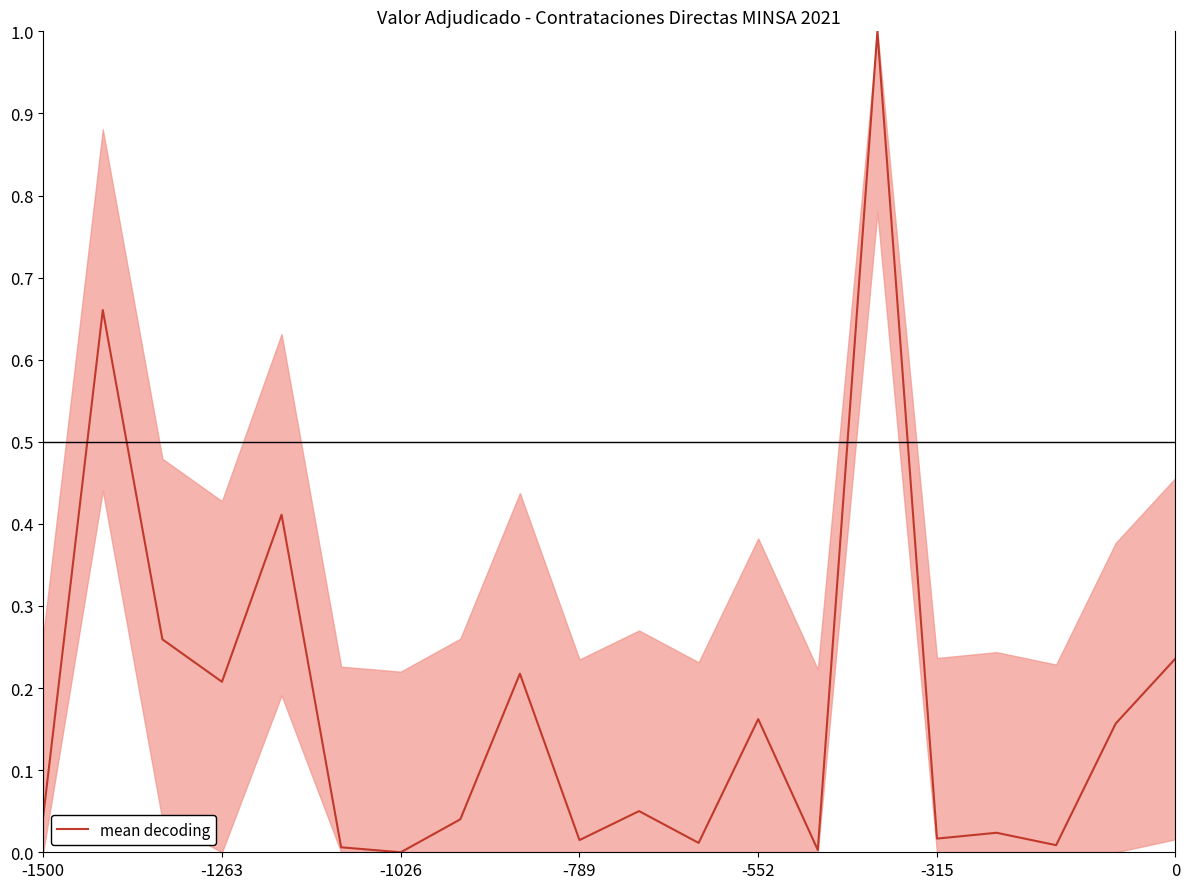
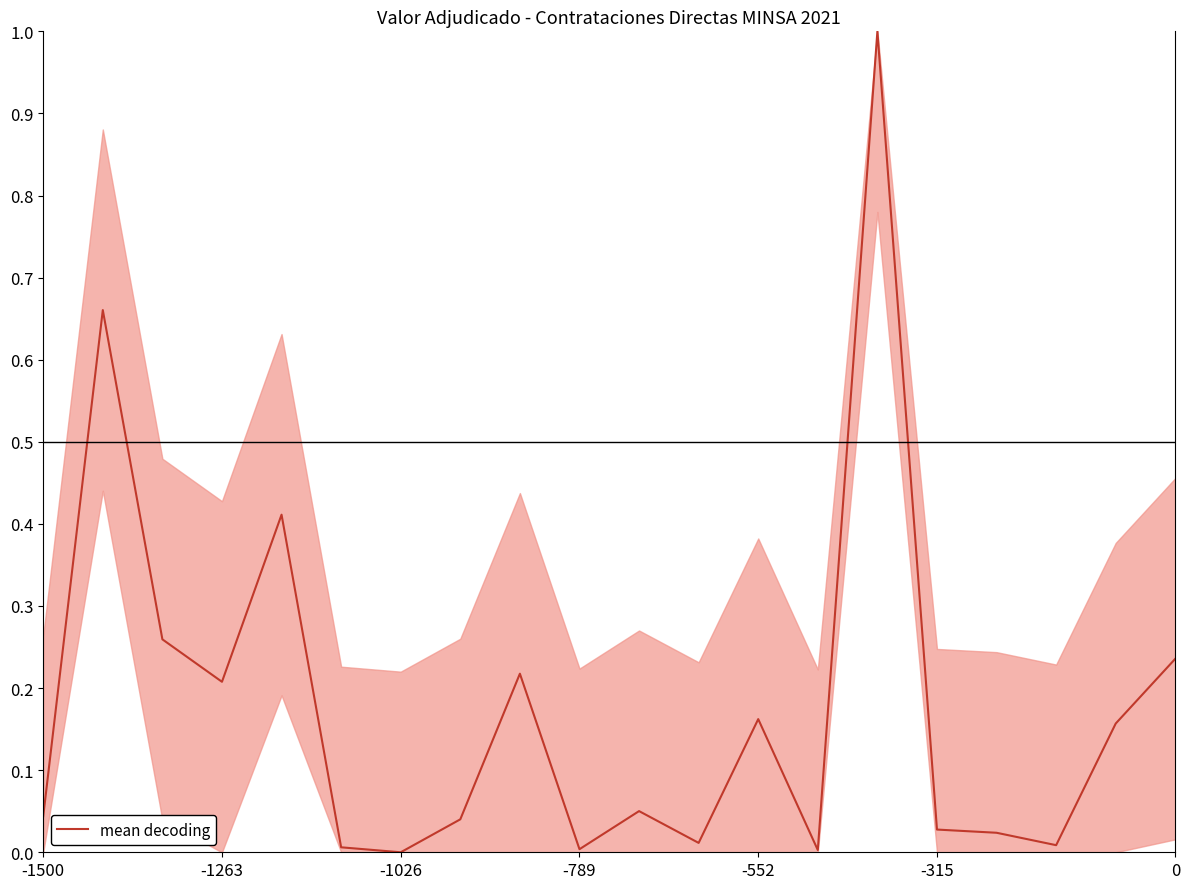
  {
    "mean decoding": {
      "-1500": 0.04,
      "-1263": 0.21,
      "-1026": 0.00,
-     "-789": 0.01,
+     "-789": 0.00,
      "-552": 0.16,
-     "-315": 0.02,
+     "-315": 0.03,
      "0": 0.24
    }
  }
